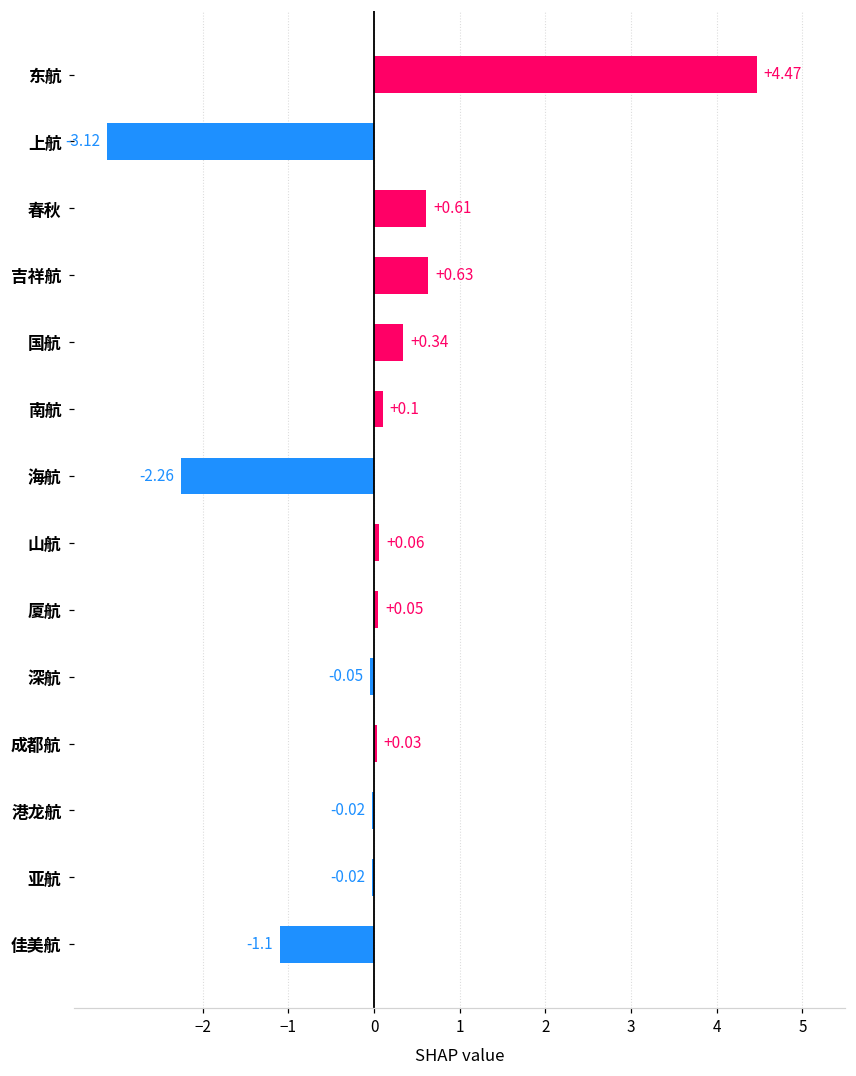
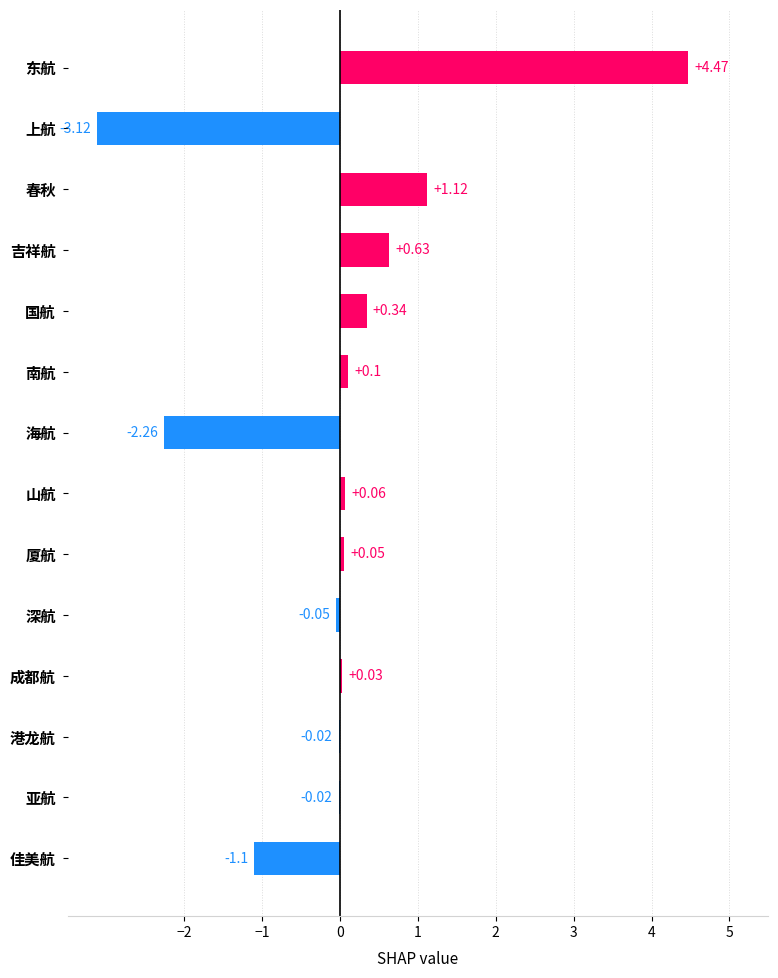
  {
    "东航": "+4.47",
    "上航": "-3.12",
-   "春秋": "+0.61",
+   "春秋": "+1.12",
    "吉祥航": "+0.63",
    "国航": "+0.34",
    "南航": "+0.1",
    "海航": "-2.26",
    "山航": "+0.06",
    "厦航": "+0.05",
    "深航": "-0.05",
    "成都航": "+0.03",
    "港龙航": "-0.02",
    "亚航": "-0.02",
    "佳美航": "-1.1"
  }
